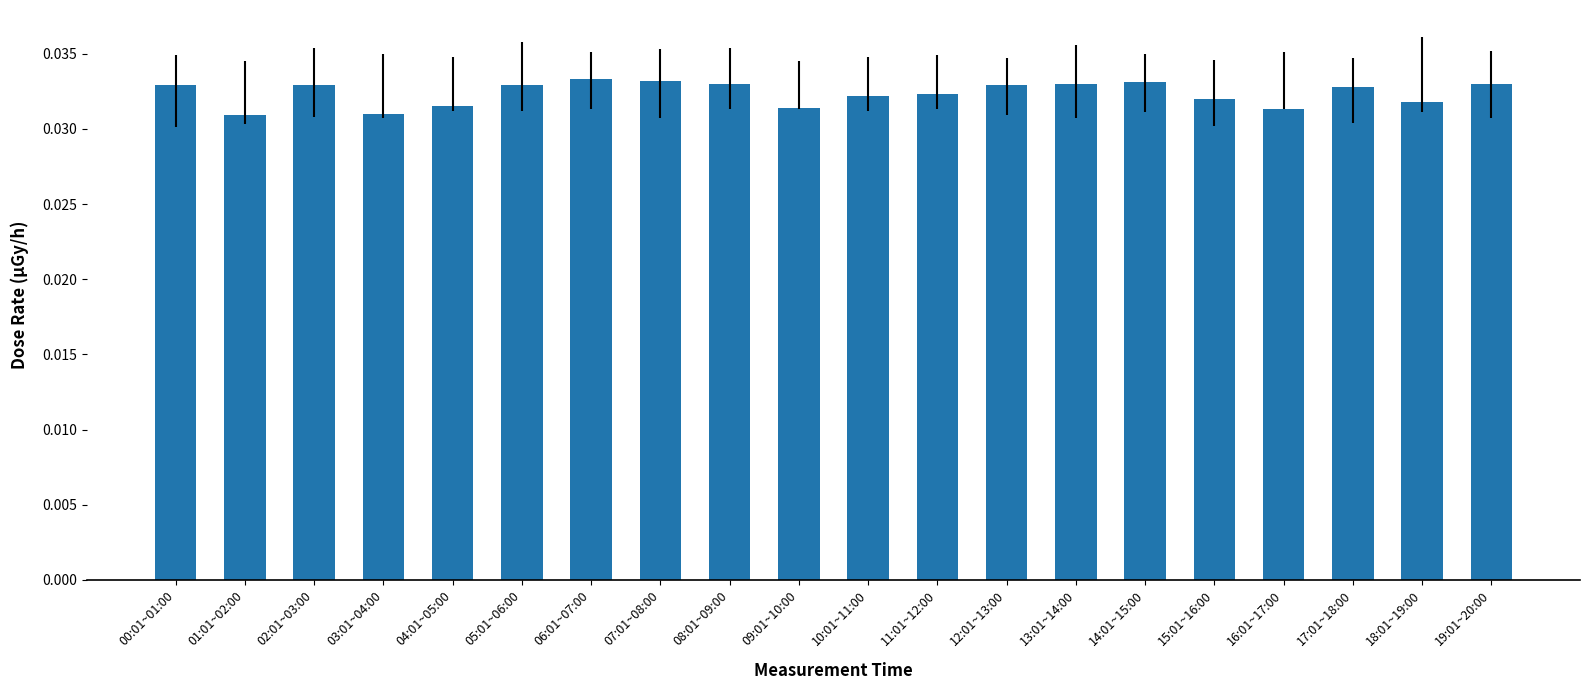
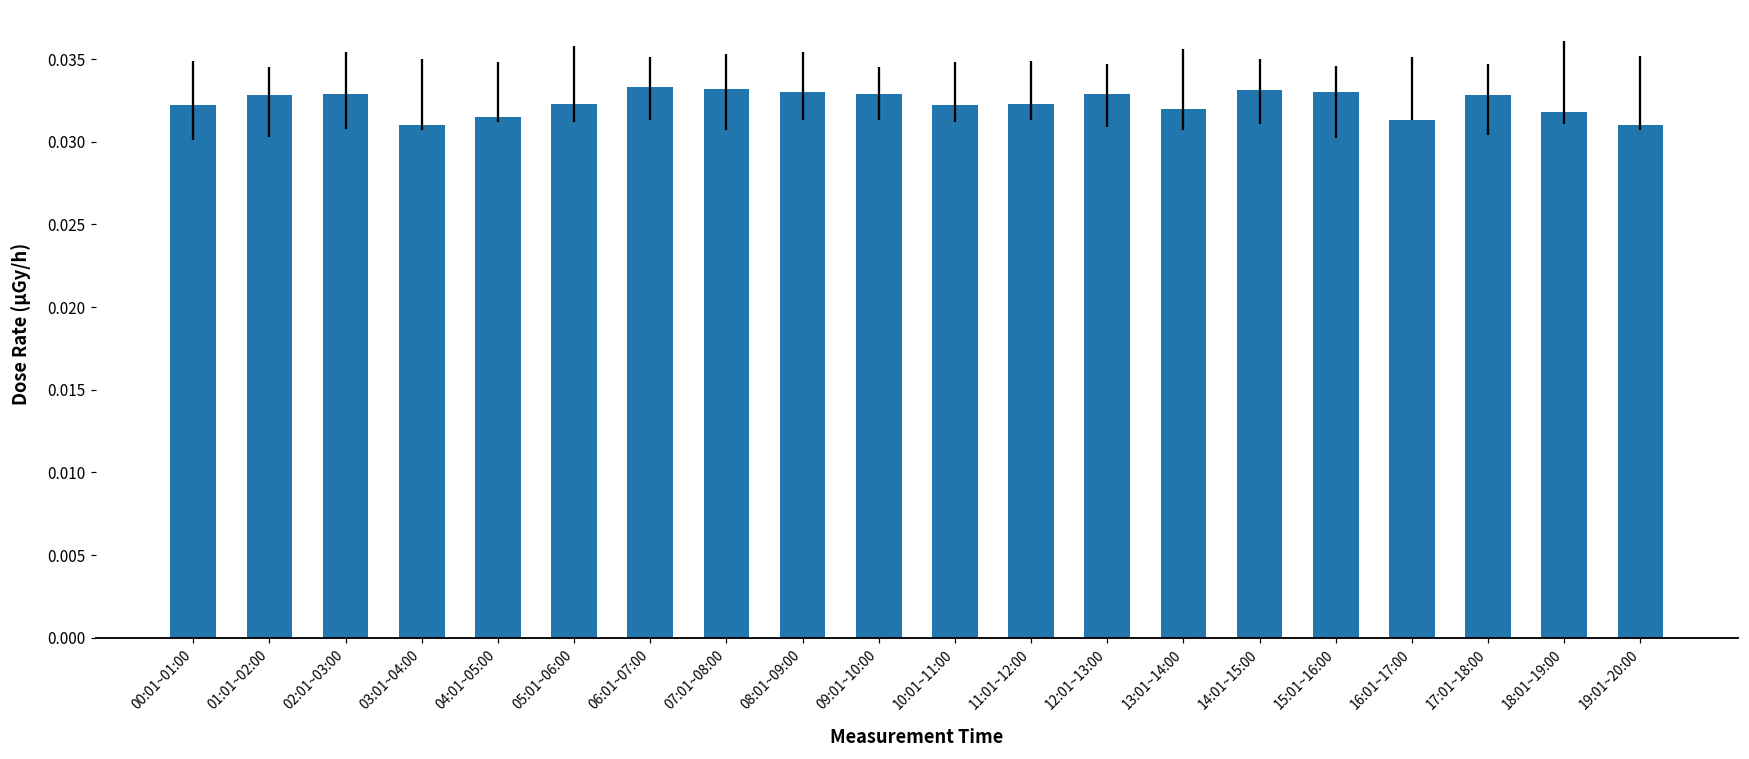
  {
-   "00:01~01:00": 0.0329,
-   "01:01~02:00": 0.0309,
+   "00:01~01:00": 0.0322,
+   "01:01~02:00": 0.0328,
    "02:01~03:00": 0.0329,
    "03:01~04:00": 0.0310,
    "04:01~05:00": 0.0315,
-   "05:01~06:00": 0.0329,
+   "05:01~06:00": 0.0323,
    "06:01~07:00": 0.0333,
    "07:01~08:00": 0.0332,
    "08:01~09:00": 0.0330,
-   "09:01~10:00": 0.0314,
+   "09:01~10:00": 0.0329,
    "10:01~11:00": 0.0322,
    "11:01~12:00": 0.0323,
    "12:01~13:00": 0.0329,
-   "13:01~14:00": 0.033,
+   "13:01~14:00": 0.032,
    "14:01~15:00": 0.0331,
-   "15:01~16:00": 0.032,
+   "15:01~16:00": 0.033,
    "16:01~17:00": 0.0313,
    "17:01~18:00": 0.0328,
    "18:01~19:00": 0.0318,
-   "19:01~20:00": 0.033
+   "19:01~20:00": 0.031
  }
